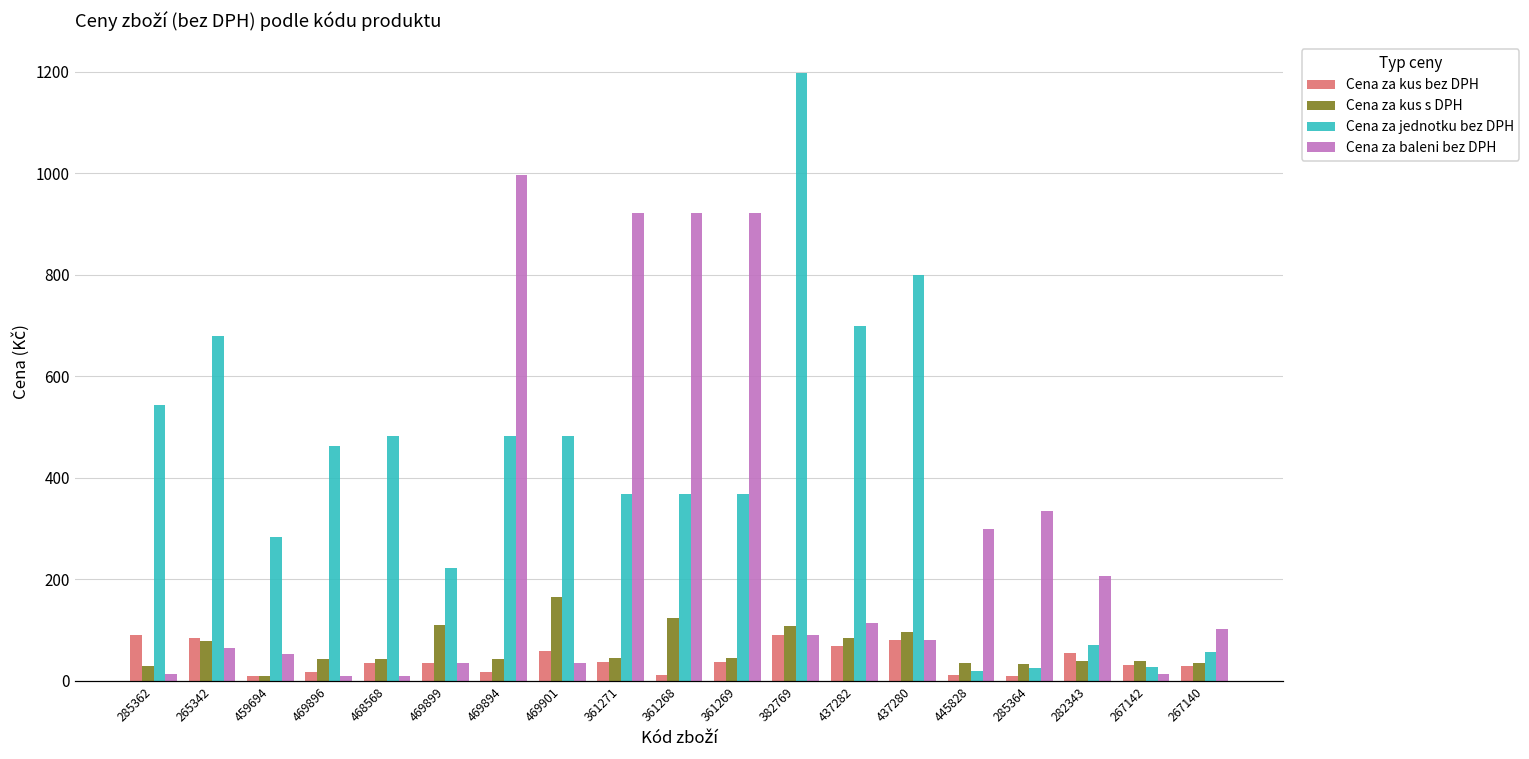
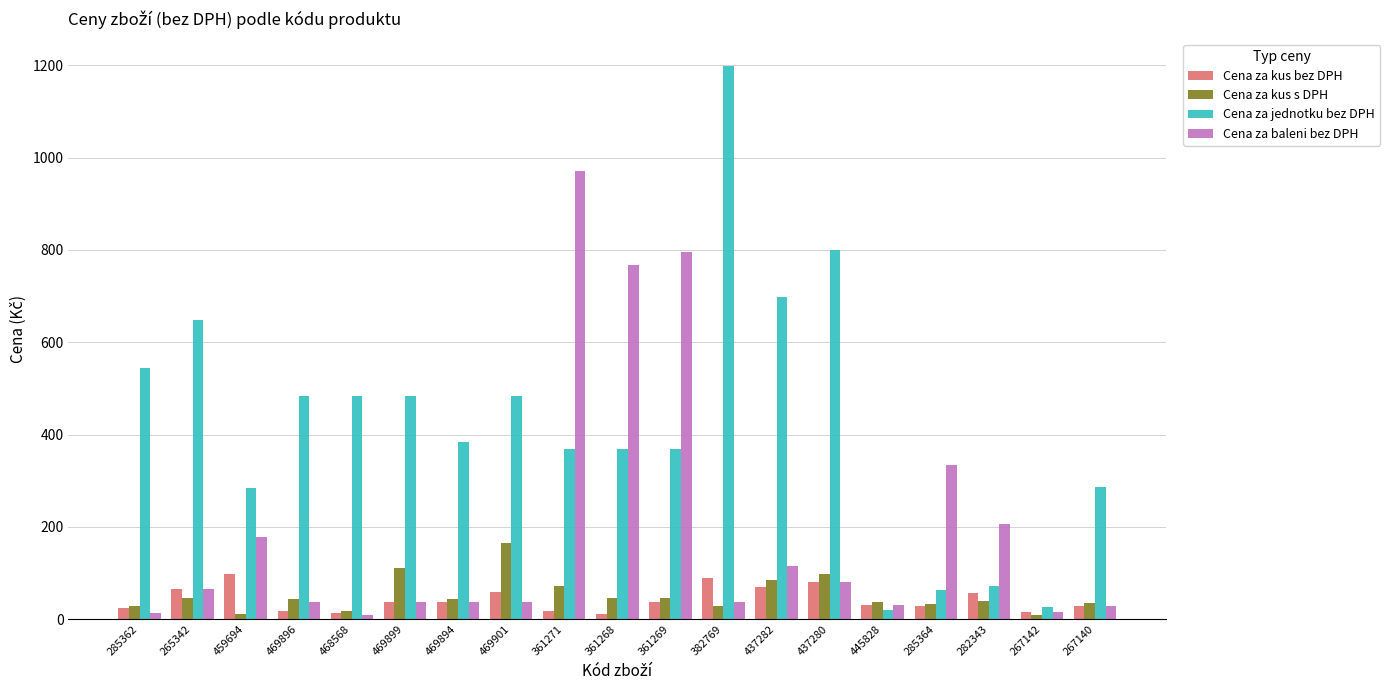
  {
    "Cena za kus bez DPH": {
-     "285362": 90,
-     "265342": 80,
-     "459694": 10,
+     "285362": 20,
+     "265342": 60,
+     "459694": 100,
      "469896": 20,
-     "468568": 40,
+     "468568": 10,
      "469899": 40,
-     "469894": 20,
+     "469894": 40,
      "469901": 60,
-     "361271": 40,
+     "361271": 20,
      "361268": 10,
      "361269": 40,
      "382769": 90,
      "437282": 70,
      "437280": 80,
-     "445828": 10,
-     "285364": 10,
+     "445828": 30,
+     "285364": 30,
      "282343": 60,
-     "267142": 30,
+     "267142": 10,
      "267140": 30
    },
    "Cena za kus s DPH": {
      "285362": 30,
-     "265342": 80,
+     "265342": 50,
      "459694": 10,
      "469896": 40,
-     "468568": 40,
+     "468568": 20,
      "469899": 110,
      "469894": 40,
      "469901": 170,
-     "361271": 40,
-     "361268": 120,
+     "361271": 70,
+     "361268": 40,
      "361269": 40,
-     "382769": 110,
+     "382769": 30,
      "437282": 80,
      "437280": 100,
      "445828": 40,
      "285364": 30,
      "282343": 40,
-     "267142": 40,
+     "267142": 10,
      "267140": 30
    },
    "Cena za jednotku bez DPH": {
      "285362": 540,
-     "265342": 680,
+     "265342": 650,
      "459694": 280,
-     "469896": 460,
+     "469896": 480,
      "468568": 480,
-     "469899": 220,
-     "469894": 480,
+     "469899": 480,
+     "469894": 380,
      "469901": 480,
      "361271": 370,
      "361268": 370,
      "361269": 370,
      "382769": 1200,
      "437282": 700,
      "437280": 800,
      "445828": 20,
-     "285364": 30,
+     "285364": 60,
      "282343": 70,
      "267142": 30,
-     "267140": 60
+     "267140": 290
    },
    "Cena za baleni bez DPH": {
      "285362": 10,
      "265342": 60,
-     "459694": 50,
-     "469896": 10,
+     "459694": 180,
+     "469896": 40,
      "468568": 10,
      "469899": 40,
-     "469894": 1000,
+     "469894": 40,
      "469901": 40,
-     "361271": 920,
-     "361268": 920,
-     "361269": 920,
-     "382769": 90,
+     "361271": 970,
+     "361268": 770,
+     "361269": 800,
+     "382769": 40,
      "437282": 110,
      "437280": 80,
-     "445828": 300,
+     "445828": 30,
      "285364": 330,
      "282343": 210,
      "267142": 10,
-     "267140": 100
+     "267140": 30
    }
  }
